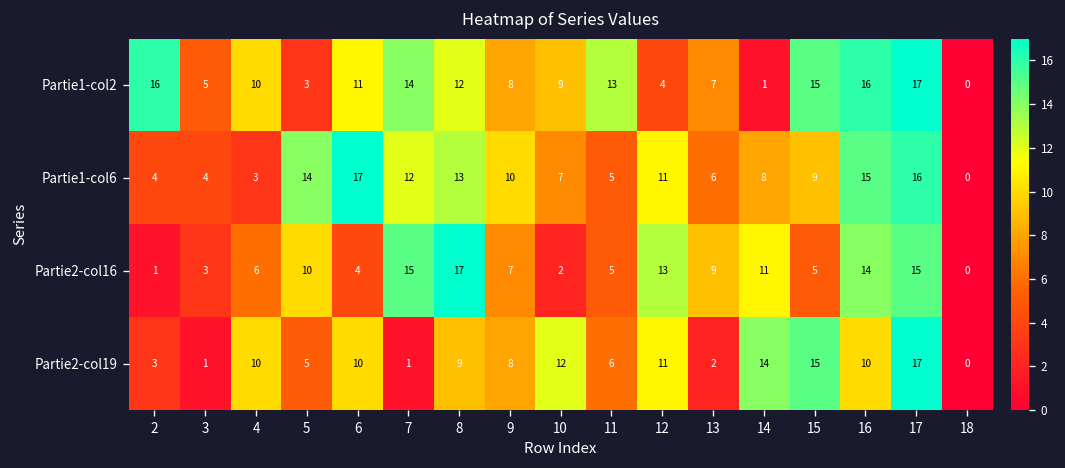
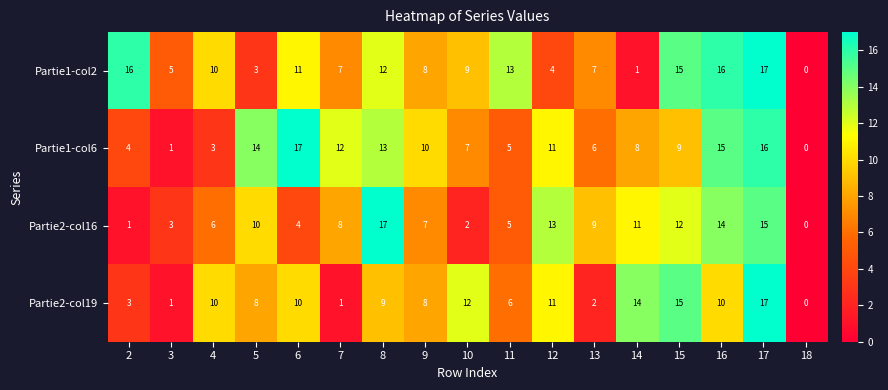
  {
    "Partie1-col2": {
      "2": 16,
      "3": 5,
      "4": 10,
      "5": 3,
      "6": 11,
-     "7": 14,
+     "7": 7,
      "8": 12,
      "9": 8,
      "10": 9,
      "11": 13,
      "12": 4,
      "13": 7,
      "14": 1,
      "15": 15,
      "16": 16,
      "17": 17,
      "18": 0
    },
    "Partie1-col6": {
      "2": 4,
-     "3": 4,
+     "3": 1,
      "4": 3,
      "5": 14,
      "6": 17,
      "7": 12,
      "8": 13,
      "9": 10,
      "10": 7,
      "11": 5,
      "12": 11,
      "13": 6,
      "14": 8,
      "15": 9,
      "16": 15,
      "17": 16,
      "18": 0
    },
    "Partie2-col16": {
      "2": 1,
      "3": 3,
      "4": 6,
      "5": 10,
      "6": 4,
-     "7": 15,
+     "7": 8,
      "8": 17,
      "9": 7,
      "10": 2,
      "11": 5,
      "12": 13,
      "13": 9,
      "14": 11,
-     "15": 5,
+     "15": 12,
      "16": 14,
      "17": 15,
      "18": 0
    },
    "Partie2-col19": {
      "2": 3,
      "3": 1,
      "4": 10,
-     "5": 5,
+     "5": 8,
      "6": 10,
      "7": 1,
      "8": 9,
      "9": 8,
      "10": 12,
      "11": 6,
      "12": 11,
      "13": 2,
      "14": 14,
      "15": 15,
      "16": 10,
      "17": 17,
      "18": 0
    }
  }
